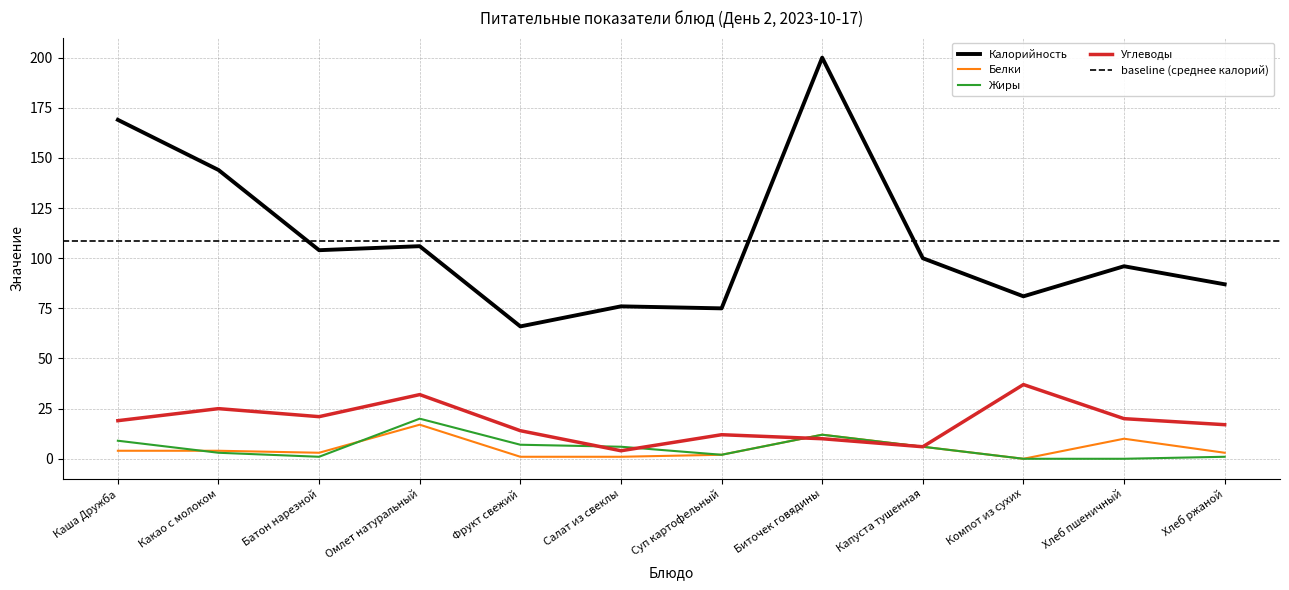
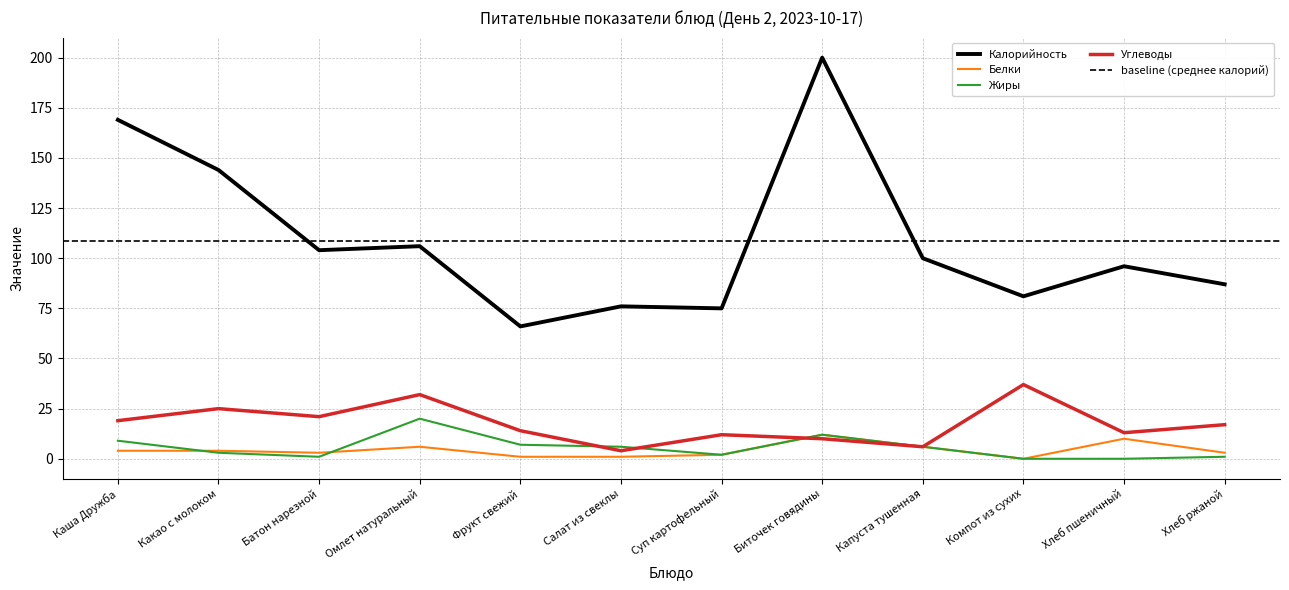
  {
    "Калорийность": {
      "Каша Дружба": 169,
      "Какао с молоком": 144,
      "Батон нарезной": 104,
      "Омлет натуральный": 106,
      "Фрукт свежий": 66,
      "Салат из свеклы": 76,
      "Суп картофельный": 75,
      "Биточек говядины": 200,
      "Капуста тушенная": 100,
      "Компот из сухих": 81,
      "Хлеб пшеничный": 96,
      "Хлеб ржаной": 87
    },
    "Белки": {
      "Каша Дружба": 4,
      "Батон нарезной": 3,
-     "Омлет натуральный": 17,
+     "Омлет натуральный": 6,
      "Фрукт свежий": 1,
      "Салат из свеклы": 1,
      "Хлеб пшеничный": 10,
      "Хлеб ржаной": 3
    },
    "Жиры": {
      "Каша Дружба": 9,
      "Батон нарезной": 1,
      "Омлет натуральный": 20,
      "Фрукт свежий": 7,
      "Салат из свеклы": 6,
      "Хлеб пшеничный": 0,
      "Хлеб ржаной": 1
    },
    "Углеводы": {
      "Каша Дружба": 19,
      "Какао с молоком": 25,
      "Батон нарезной": 21,
      "Омлет натуральный": 32,
      "Фрукт свежий": 14,
      "Салат из свеклы": 4,
      "Суп картофельный": 12,
      "Биточек говядины": 10,
      "Компот из сухих": 37,
-     "Хлеб пшеничный": 20,
+     "Хлеб пшеничный": 13,
      "Хлеб ржаной": 17
    }
  }
